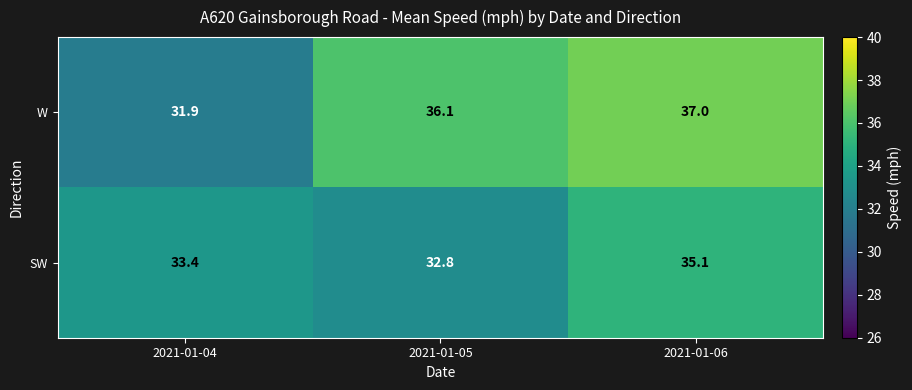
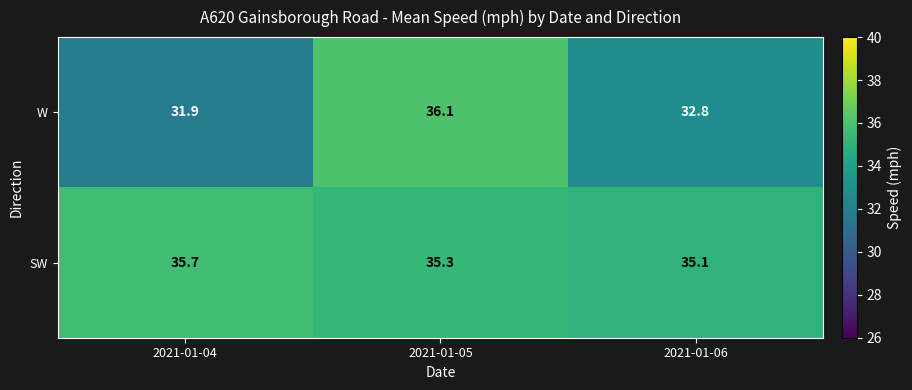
  {
    "W": {
      "2021-01-04": 31.9,
      "2021-01-05": 36.1,
-     "2021-01-06": 37.0
+     "2021-01-06": 32.8
    },
    "SW": {
-     "2021-01-04": 33.4,
-     "2021-01-05": 32.8,
+     "2021-01-04": 35.7,
+     "2021-01-05": 35.3,
      "2021-01-06": 35.1
    }
  }
